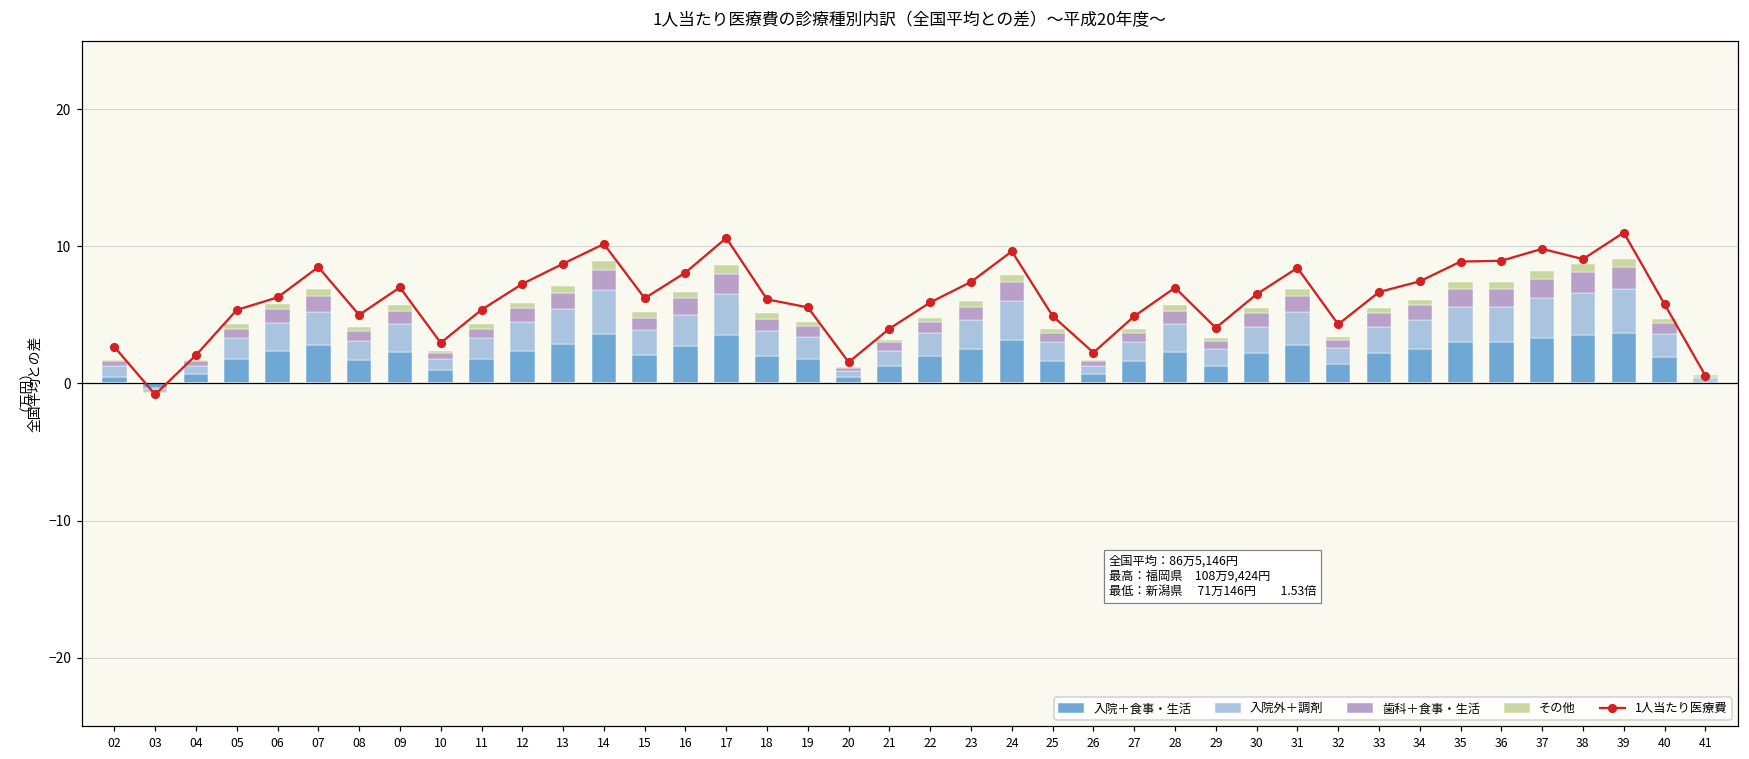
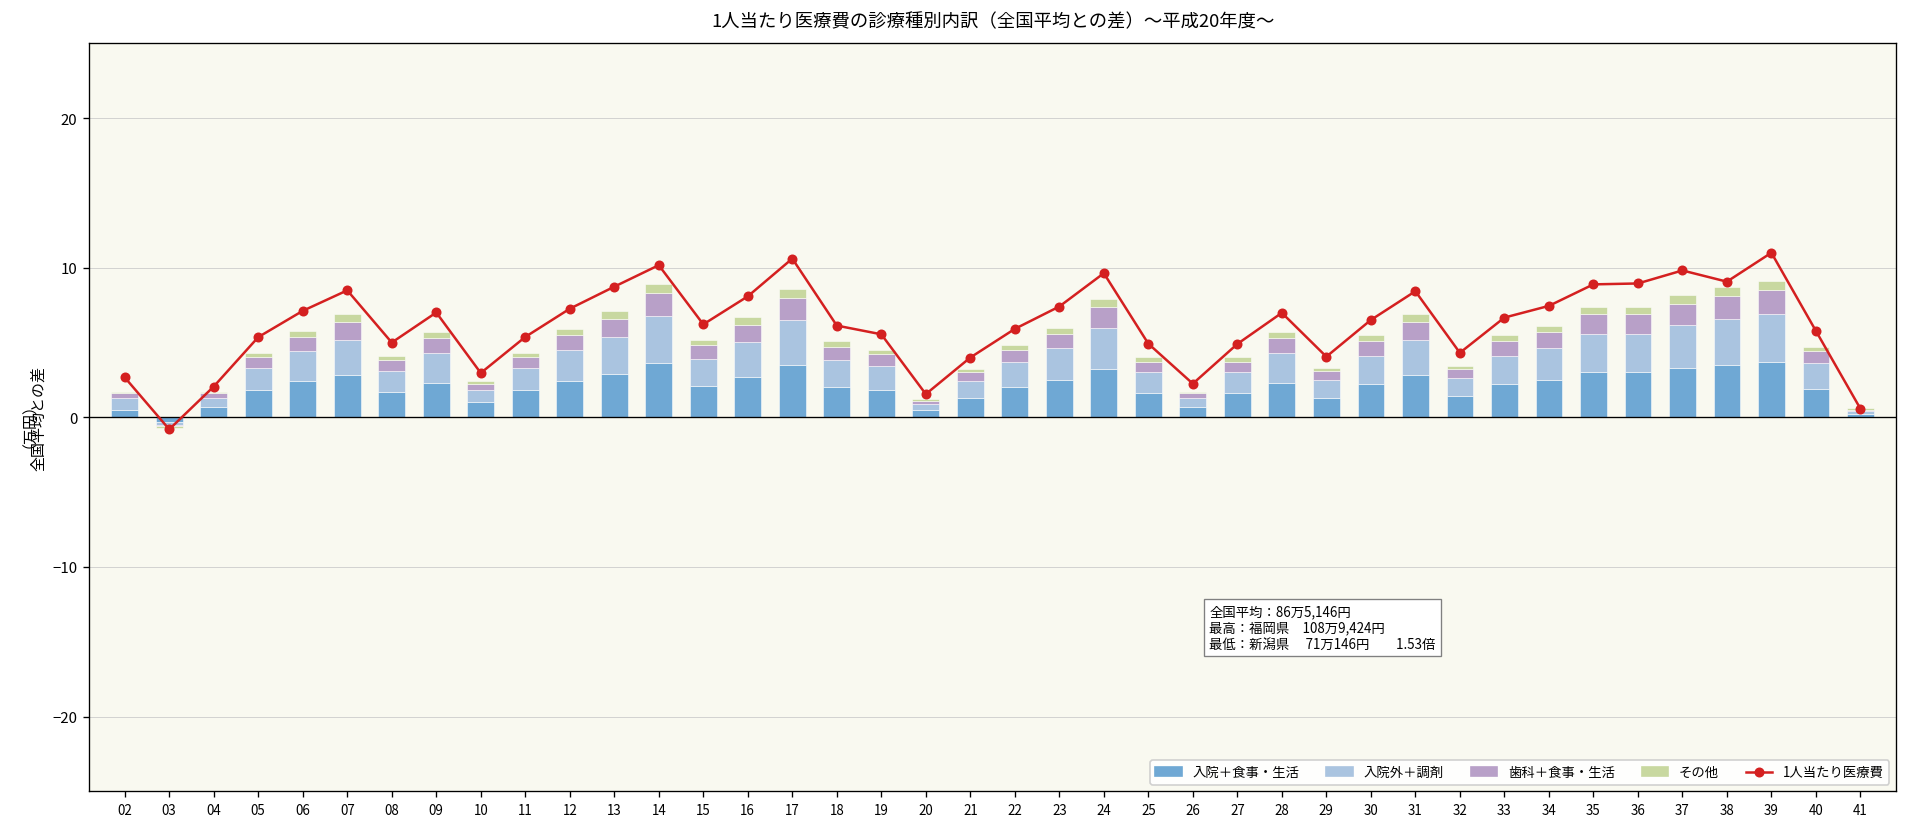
  {
    "1人当たり医療費": {
      "02": 2.7,
      "03": -0.8,
      "04": 2.1,
      "05": 5.4,
-     "06": 6.3,
+     "06": 7.1,
      "07": 8.5,
      "08": 5.0,
      "09": 7.0,
      "10": 3.0,
      "11": 5.4,
      "12": 7.3,
      "13": 8.7,
      "14": 10.2,
      "15": 6.2,
      "16": 8.1,
      "17": 10.6,
      "18": 6.1,
      "19": 5.5,
      "20": 1.5,
      "21": 4.0,
      "22": 5.9,
      "23": 7.4,
      "24": 9.6,
      "25": 4.9,
      "26": 2.2,
      "27": 4.9,
      "28": 7.0,
      "29": 4.1,
      "30": 6.5,
      "31": 8.4,
      "32": 4.3,
      "33": 6.7,
      "34": 7.4,
      "35": 8.9,
      "36": 8.9,
      "37": 9.8,
      "38": 9.1,
      "39": 11.0,
      "40": 5.8,
      "41": 0.6
    }
  }
